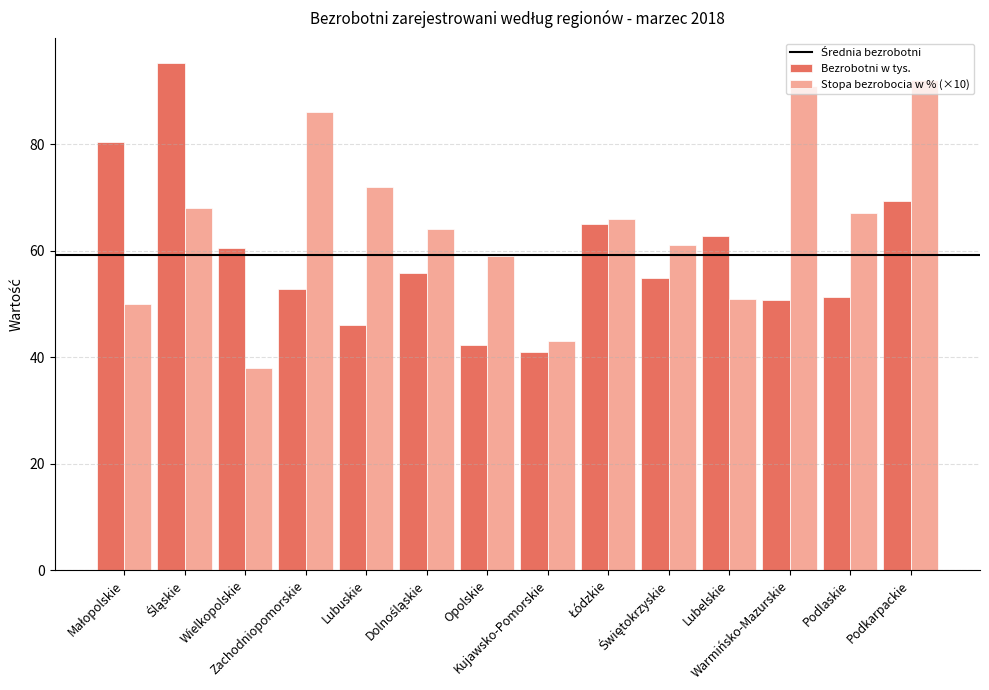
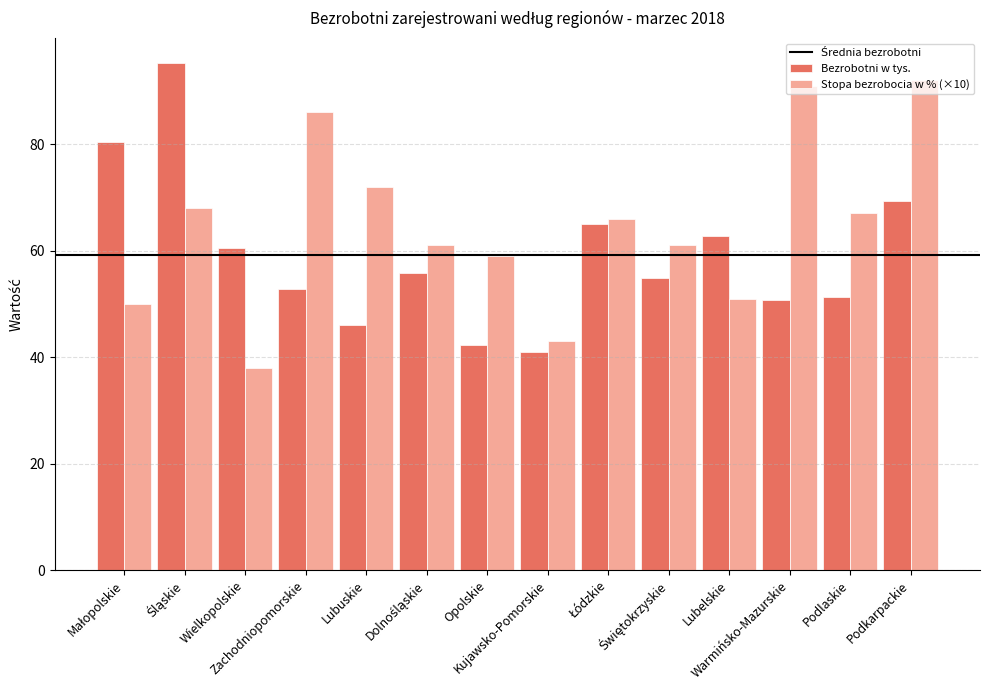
  {
    "Bezrobotni w tys.": {
      "Małopolskie": 80,
      "Śląskie": 95,
      "Wielkopolskie": 61,
      "Zachodniopomorskie": 53,
      "Lubuskie": 46,
      "Dolnośląskie": 56,
      "Opolskie": 42,
      "Kujawsko-Pomorskie": 41,
      "Łódzkie": 65,
      "Świętokrzyskie": 55,
      "Lubelskie": 63,
      "Warmińsko-Mazurskie": 51,
      "Podlaskie": 51,
      "Podkarpackie": 69
    },
    "Stopa bezrobocia w % (×10)": {
      "Małopolskie": 50,
      "Śląskie": 68,
      "Wielkopolskie": 38,
      "Zachodniopomorskie": 86,
      "Lubuskie": 72,
-     "Dolnośląskie": 64,
+     "Dolnośląskie": 61,
      "Opolskie": 59,
      "Kujawsko-Pomorskie": 43,
      "Łódzkie": 66,
      "Świętokrzyskie": 61,
      "Lubelskie": 51,
      "Podlaskie": 67
    }
  }
